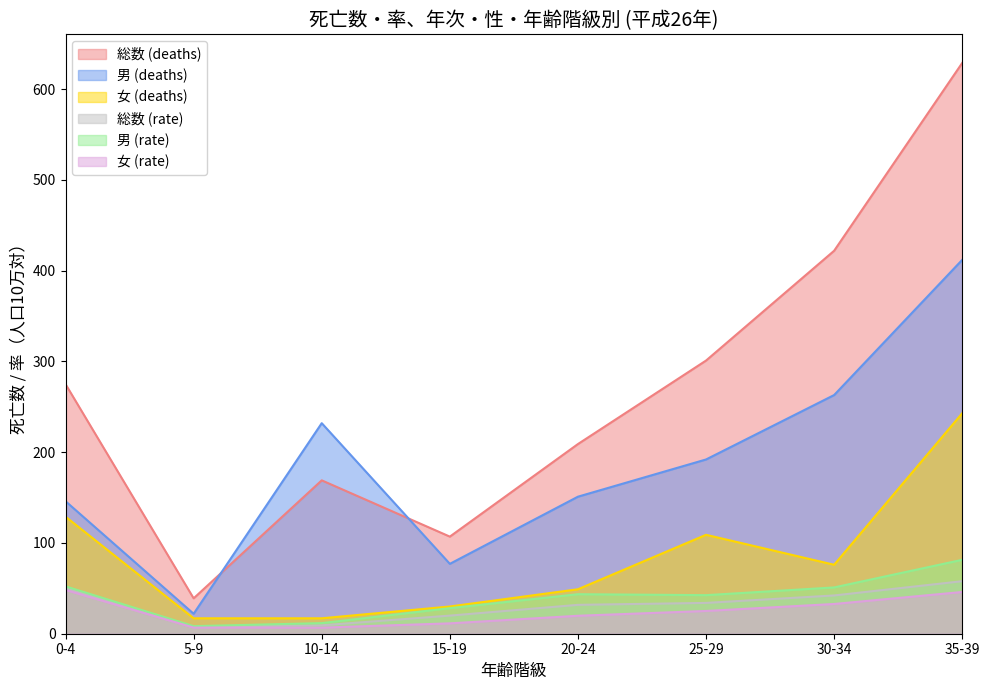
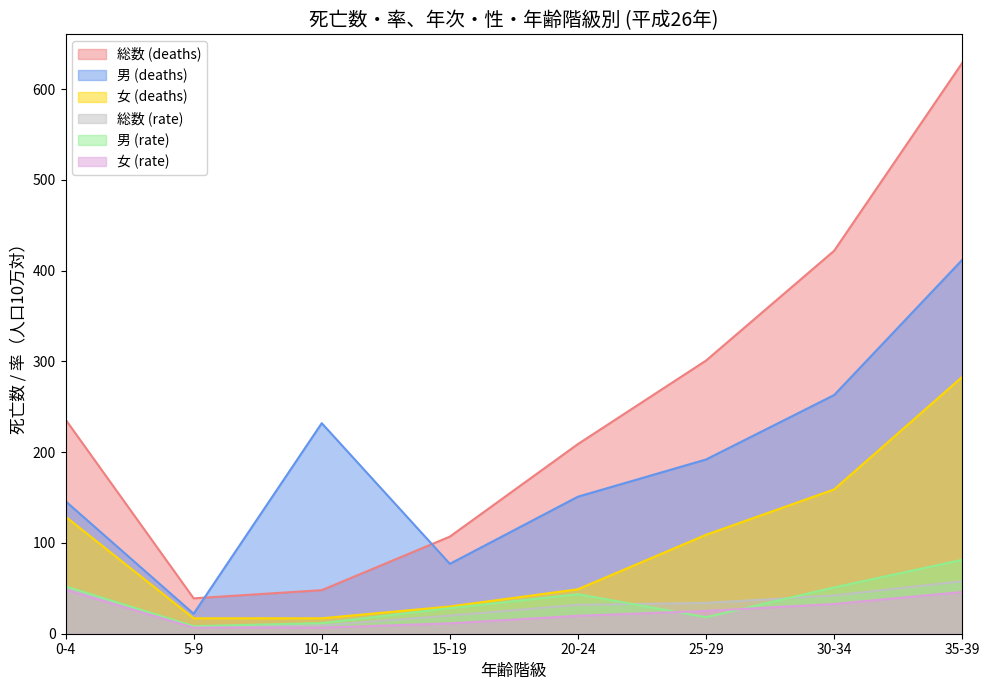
  {
    "総数 (deaths)": {
-     "0-4": 280,
+     "0-4": 240,
      "5-9": 40,
-     "10-14": 170,
+     "10-14": 50,
      "15-19": 110,
      "20-24": 210,
      "25-29": 300,
      "30-34": 420,
      "35-39": 630
    },
    "男 (deaths)": {
      "0-4": 150,
      "5-9": 20,
      "10-14": 230,
      "15-19": 80,
      "20-24": 150,
      "25-29": 190,
      "30-34": 260,
      "35-39": 410
    },
    "女 (deaths)": {
      "0-4": 130,
      "5-9": 20,
      "10-14": 20,
      "20-24": 50,
      "25-29": 110,
-     "30-34": 80,
-     "35-39": 240
+     "30-34": 160,
+     "35-39": 280
    },
    "男 (rate)": {
      "20-24": 40,
-     "25-29": 40,
+     "25-29": 20,
      "30-34": 50,
      "35-39": 80
    }
  }
